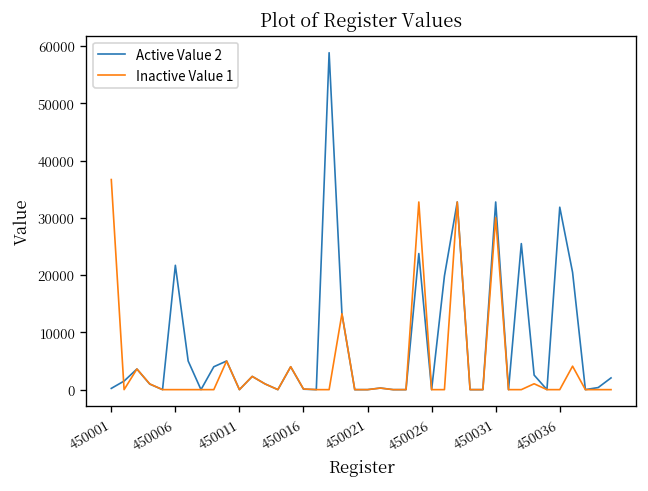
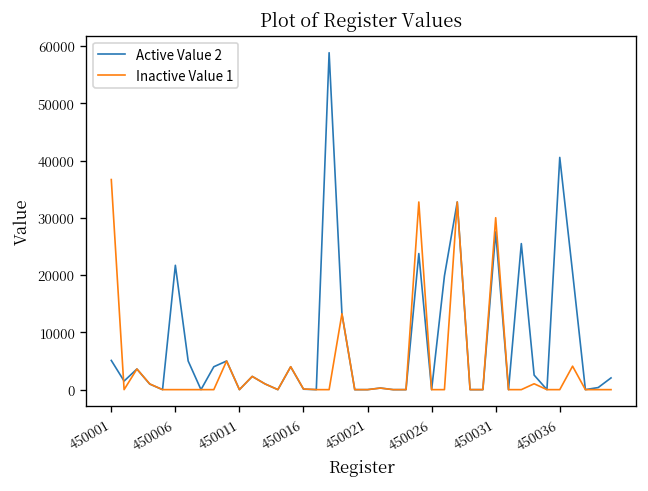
  {
    "Active Value 2": {
-     "450001": 0,
+     "450001": 5000,
      "450006": 22000,
-     "450031": 33000,
-     "450036": 32000
+     "450031": 28000,
+     "450036": 41000
    },
    "Inactive Value 1": {
      "450001": 37000,
      "450006": 0,
      "450031": 30000,
      "450036": 0
    }
  }
